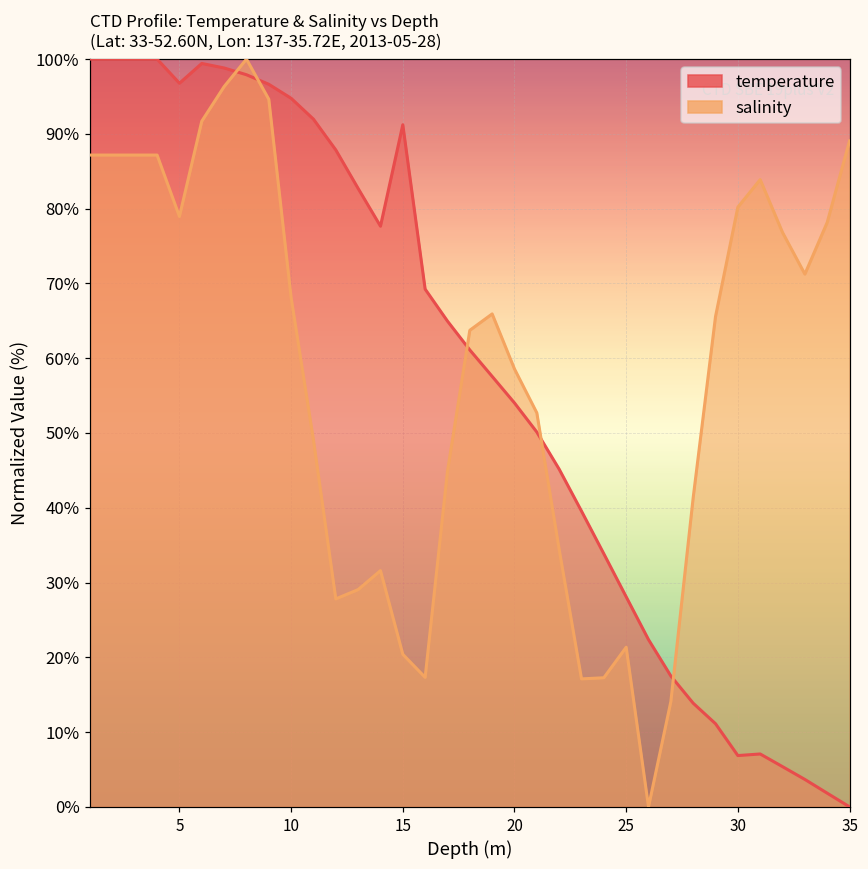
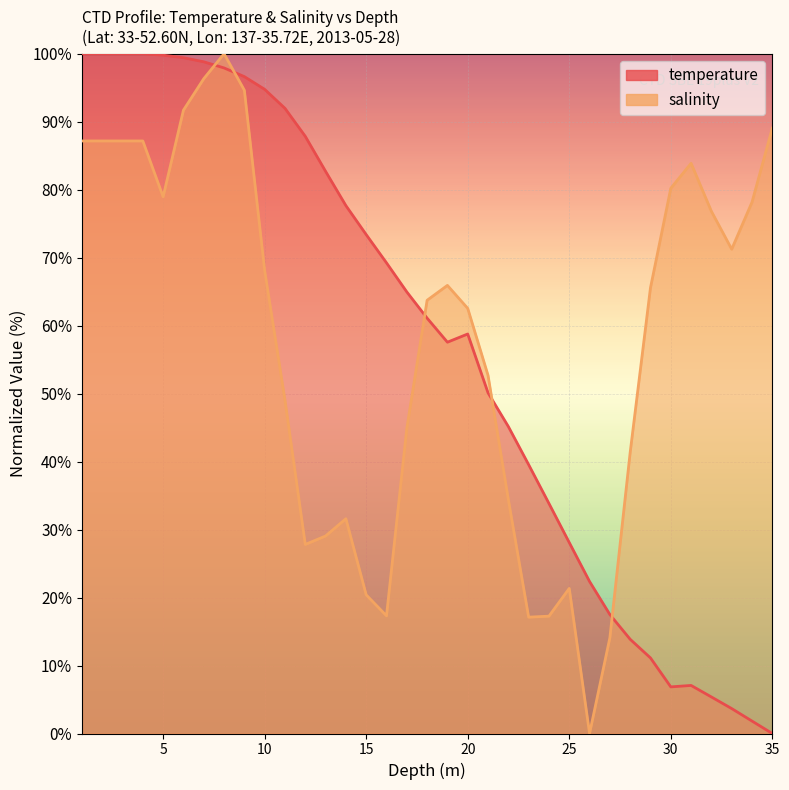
  {
    "temperature": {
-     "5": "97%",
+     "5": "100%",
      "10": "95%",
-     "15": "91%",
-     "20": "54%",
+     "15": "73%",
+     "20": "59%",
      "25": "28%",
      "30": "7%",
      "35": "0%"
    },
    "salinity": {
      "5": "79%",
      "10": "68%",
      "15": "20%",
-     "20": "59%",
+     "20": "63%",
      "25": "21%",
      "30": "80%",
      "35": "89%"
    }
  }
